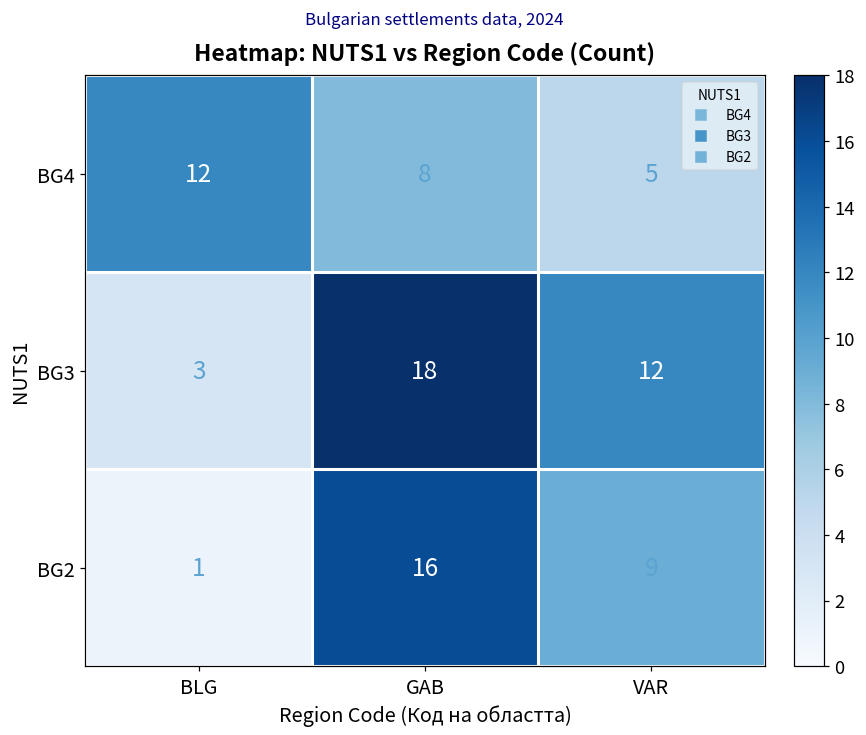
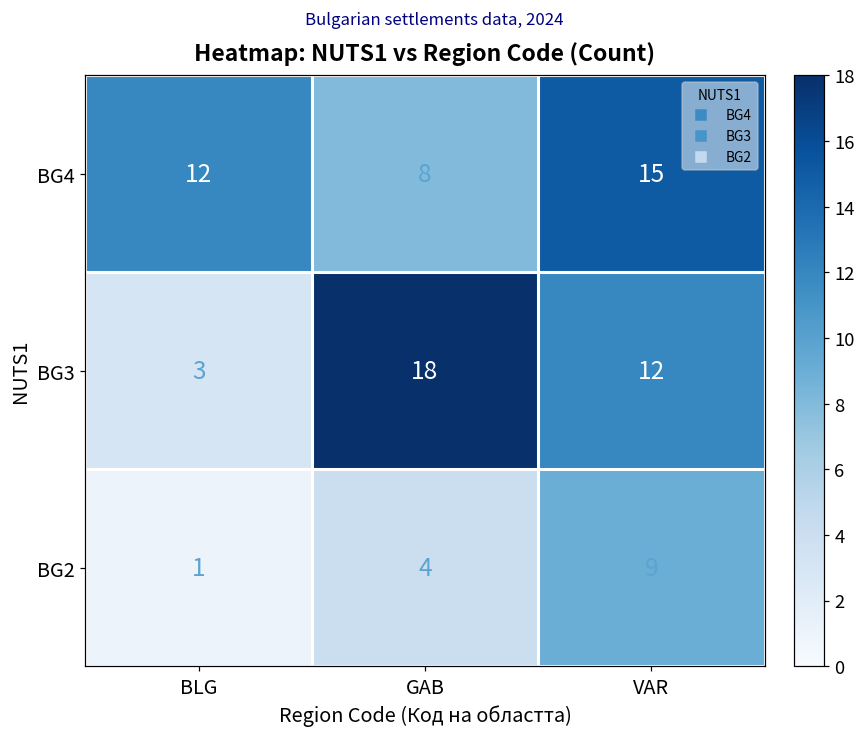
  {
    "BG4": {
      "BLG": 12,
-     "VAR": 5
+     "VAR": 15
    },
    "BG3": {
      "BLG": 3,
      "GAB": 18,
      "VAR": 12
    },
    "BG2": {
      "BLG": 1,
-     "GAB": 16
+     "GAB": 4
    }
  }
